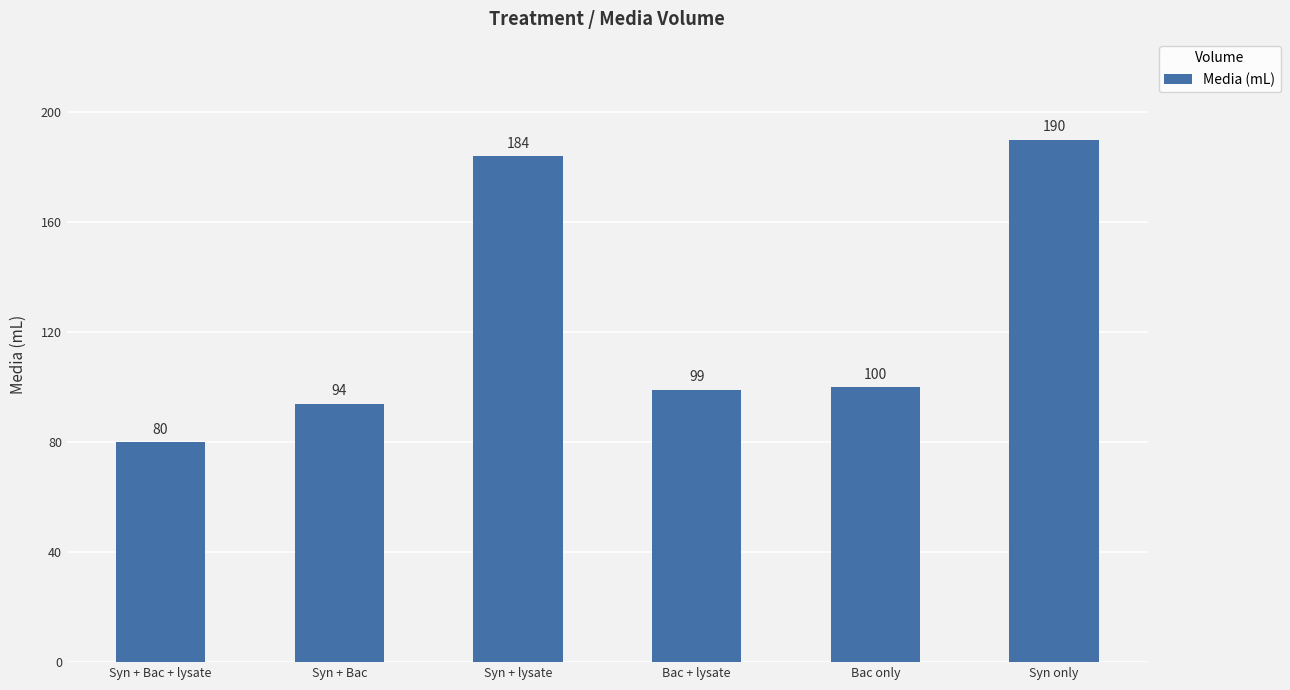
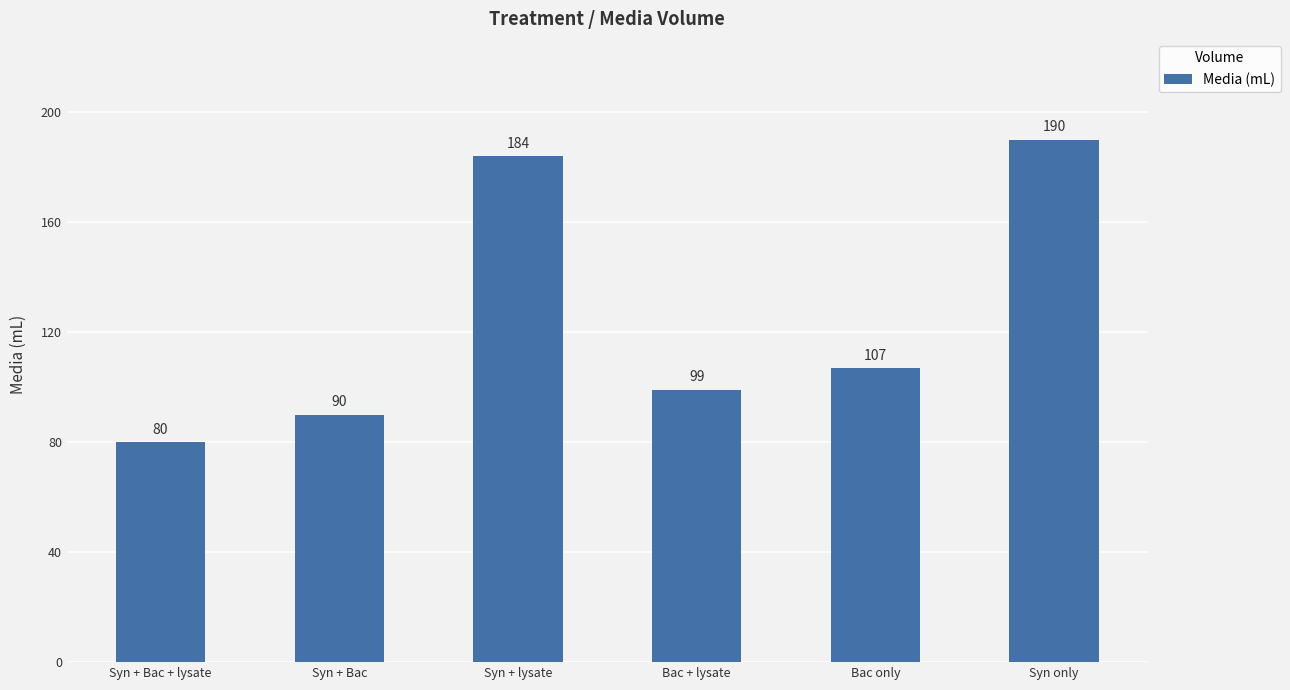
  {
    "Syn + Bac + lysate": 80,
-   "Syn + Bac": 94,
+   "Syn + Bac": 90,
    "Syn + lysate": 184,
    "Bac + lysate": 99,
-   "Bac only": 100,
+   "Bac only": 107,
    "Syn only": 190
  }
